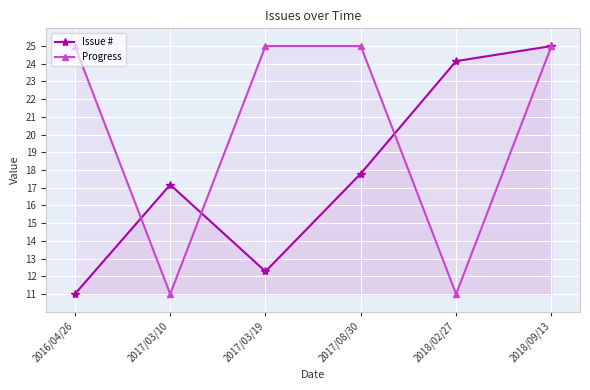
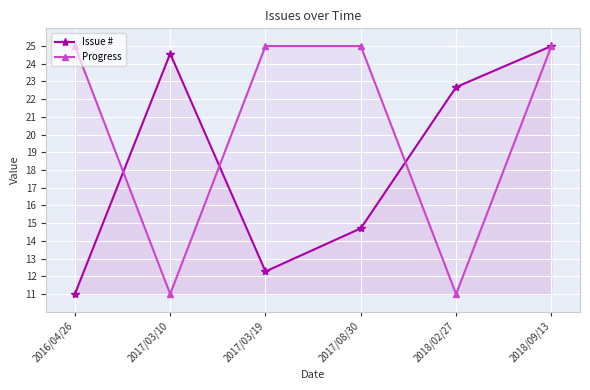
  {
    "Issue #": {
      "2016/04/26": 11.0,
-     "2017/03/10": 17.2,
+     "2017/03/10": 24.6,
      "2017/03/19": 12.3,
-     "2017/08/30": 17.8,
-     "2018/02/27": 24.1
+     "2017/08/30": 14.7,
+     "2018/02/27": 22.7
    },
    "Progress": {
      "2017/03/10": 11.0,
      "2017/03/19": 25.0,
      "2017/08/30": 25.0,
      "2018/02/27": 11.0
    }
  }
